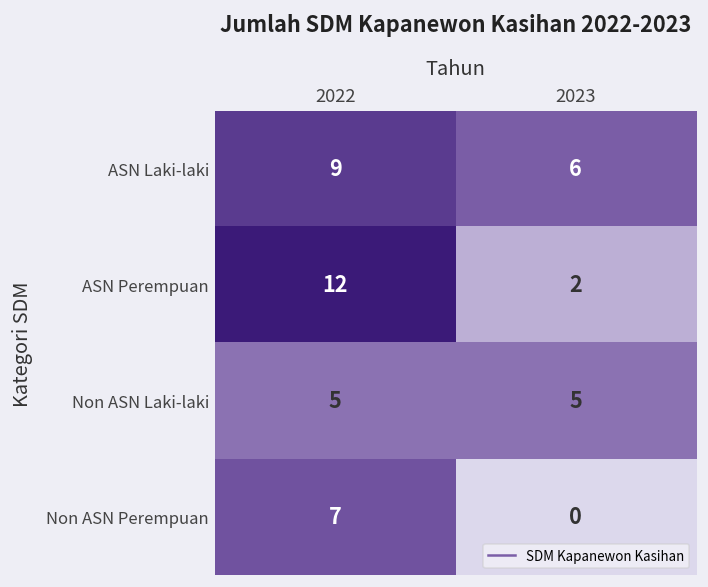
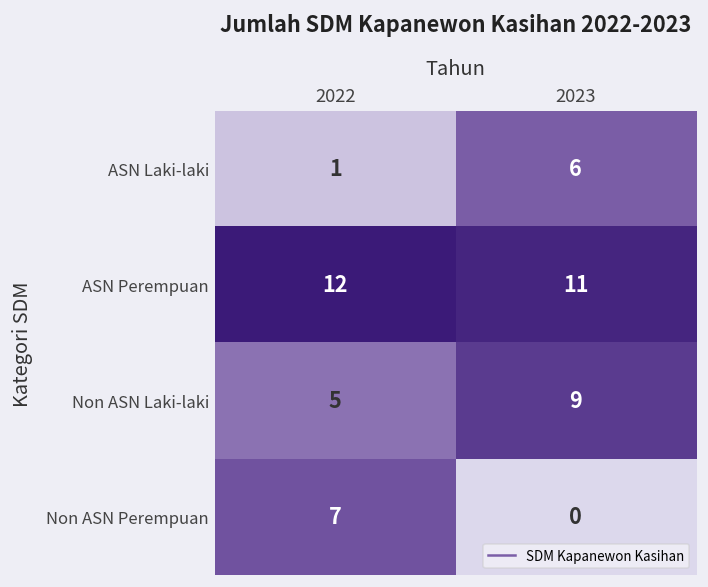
  {
    "ASN Laki-laki": {
-     "2022": 9,
+     "2022": 1,
      "2023": 6
    },
    "ASN Perempuan": {
      "2022": 12,
-     "2023": 2
+     "2023": 11
    },
    "Non ASN Laki-laki": {
      "2022": 5,
-     "2023": 5
+     "2023": 9
    },
    "Non ASN Perempuan": {
      "2022": 7,
      "2023": 0
    }
  }
